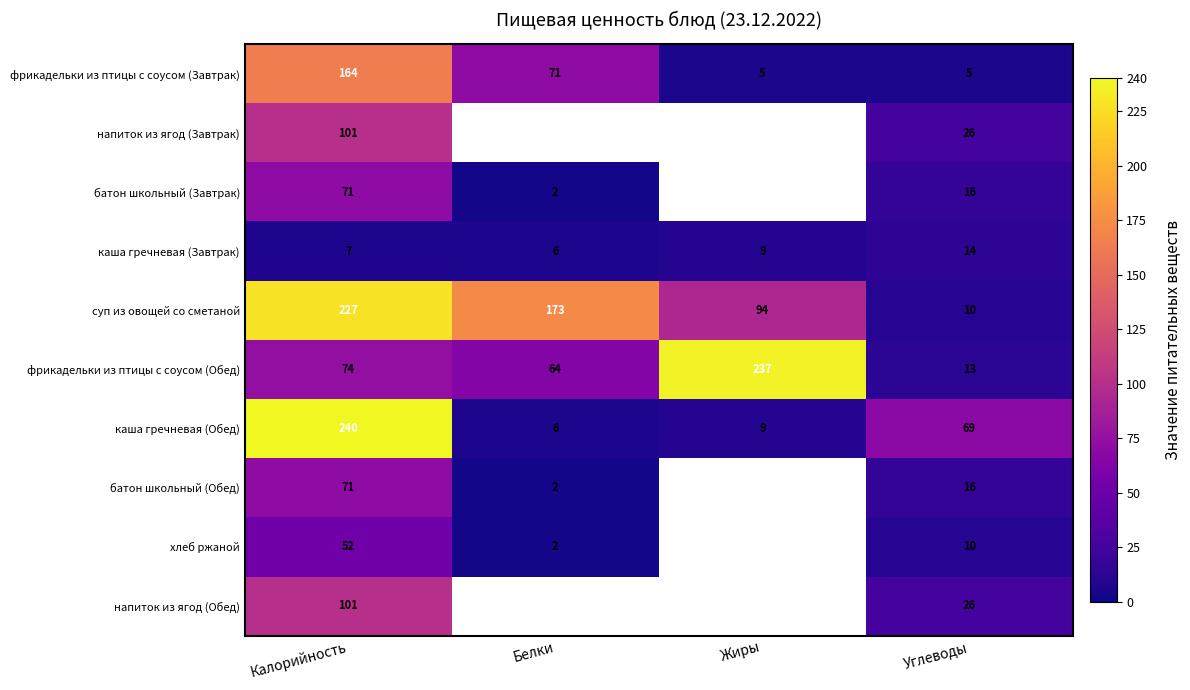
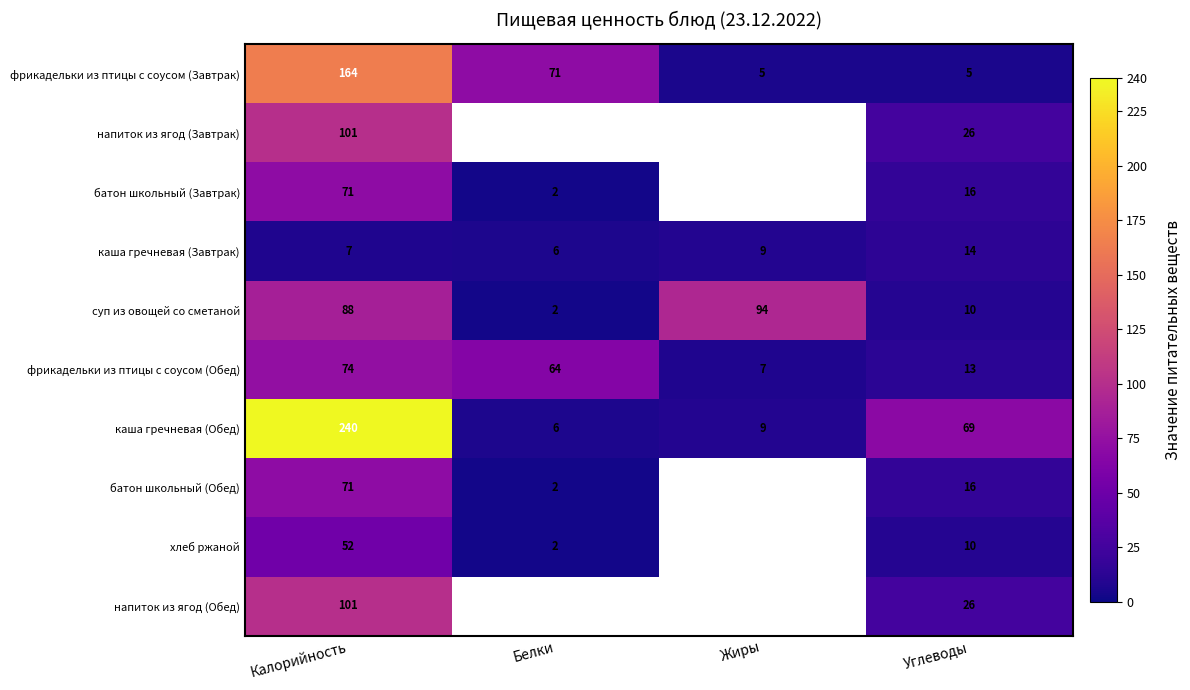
  {
    "фрикадельки из птицы с соусом (Завтрак)": {
      "Калорийность": 164,
      "Белки": 71,
      "Жиры": 5,
      "Углеводы": 5
    },
    "напиток из ягод (Завтрак)": {
      "Калорийность": 101,
      "Углеводы": 26
    },
    "батон школьный (Завтрак)": {
      "Калорийность": 71,
      "Белки": 2,
      "Углеводы": 16
    },
    "каша гречневая (Завтрак)": {
      "Калорийность": 7,
      "Белки": 6,
      "Жиры": 9,
      "Углеводы": 14
    },
    "суп из овощей со сметаной": {
-     "Калорийность": 227,
-     "Белки": 173,
+     "Калорийность": 88,
+     "Белки": 2,
      "Жиры": 94,
      "Углеводы": 10
    },
    "фрикадельки из птицы с соусом (Обед)": {
      "Калорийность": 74,
      "Белки": 64,
-     "Жиры": 237,
+     "Жиры": 7,
      "Углеводы": 13
    },
    "каша гречневая (Обед)": {
      "Калорийность": 240,
      "Белки": 6,
      "Жиры": 9,
      "Углеводы": 69
    },
    "батон школьный (Обед)": {
      "Калорийность": 71,
      "Белки": 2,
      "Углеводы": 16
    },
    "хлеб ржаной": {
      "Калорийность": 52,
      "Белки": 2,
      "Углеводы": 10
    },
    "напиток из ягод (Обед)": {
      "Калорийность": 101,
      "Углеводы": 26
    }
  }
